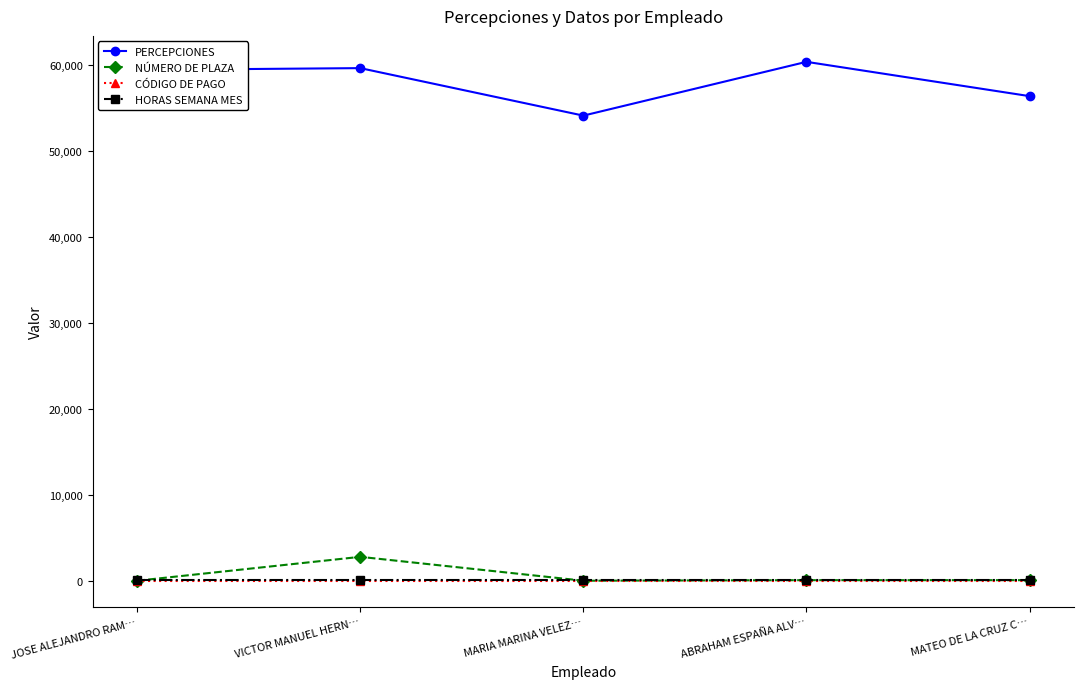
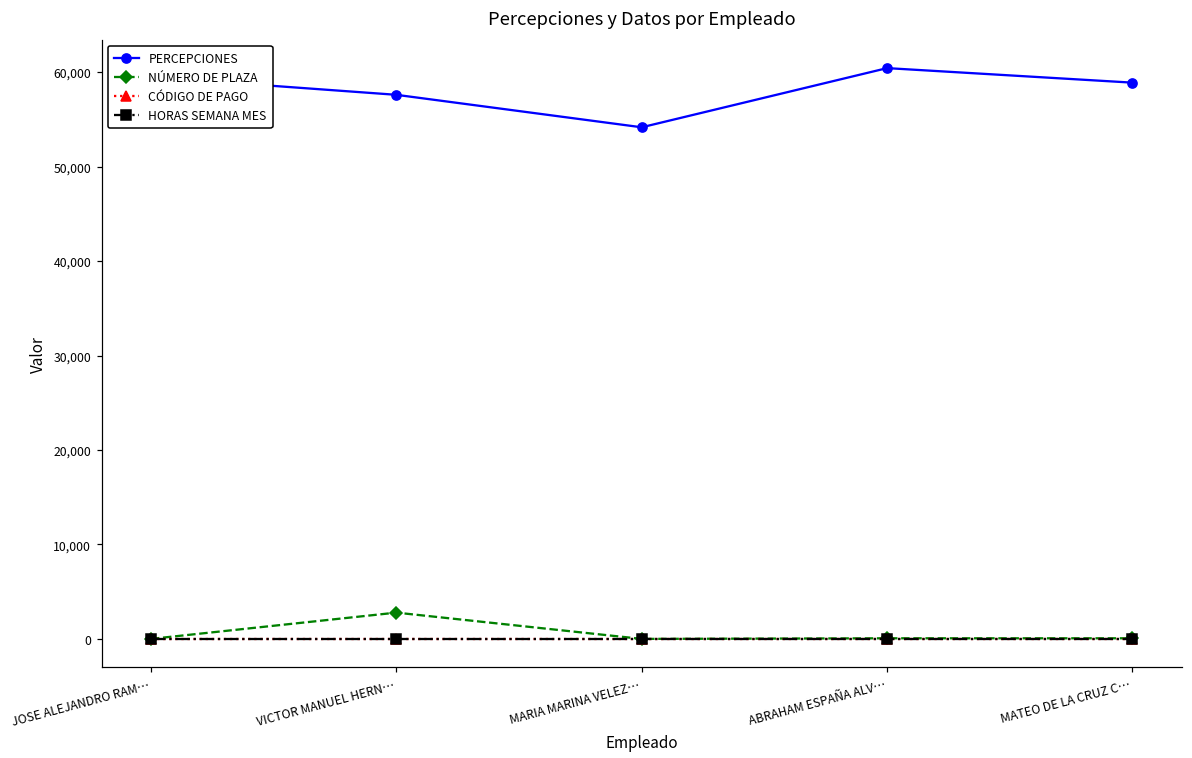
  {
    "PERCEPCIONES": {
-     "VICTOR MANUEL HERN…": "60,000",
+     "VICTOR MANUEL HERN…": "58,000",
      "MARIA MARINA VELEZ…": "54,000",
      "ABRAHAM ESPAÑA ALV…": "60,000",
-     "MATEO DE LA CRUZ C…": "56,000"
+     "MATEO DE LA CRUZ C…": "59,000"
    },
    "NÚMERO DE PLAZA": {
      "VICTOR MANUEL HERN…": "3,000"
    },
    "HORAS SEMANA MES": {
      "VICTOR MANUEL HERN…": "0"
    }
  }
